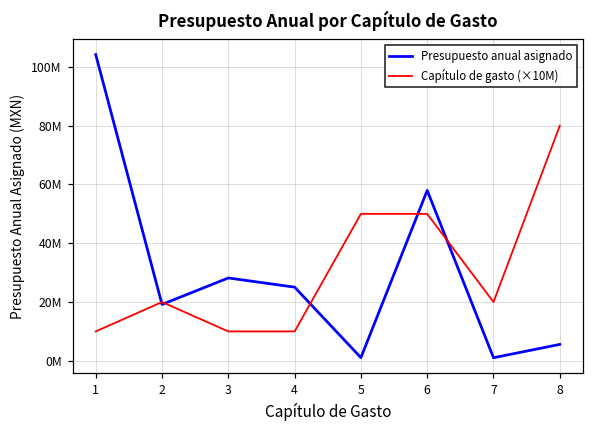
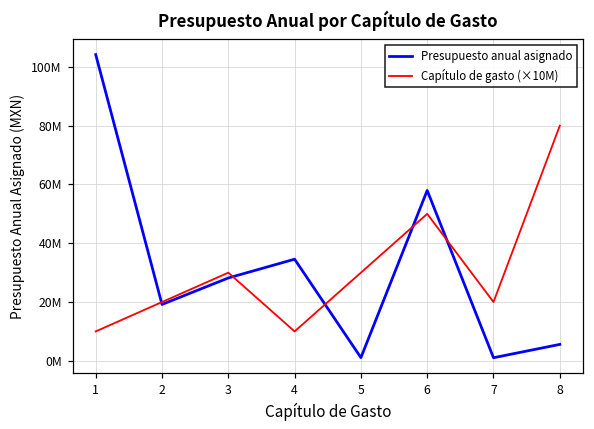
  {
    "Presupuesto anual asignado": {
      "1": 104000000,
      "3": 28000000,
-     "4": 25000000,
+     "4": 35000000,
      "5": 1000000,
      "6": 58000000,
      "7": 1000000,
      "8": 6000000
    },
    "Capítulo de gasto (×10M)": {
      "1": 10000000,
-     "3": 10000000,
+     "3": 30000000,
      "4": 10000000,
-     "5": 50000000,
+     "5": 30000000,
      "6": 50000000,
      "7": 20000000,
      "8": 80000000
    }
  }
